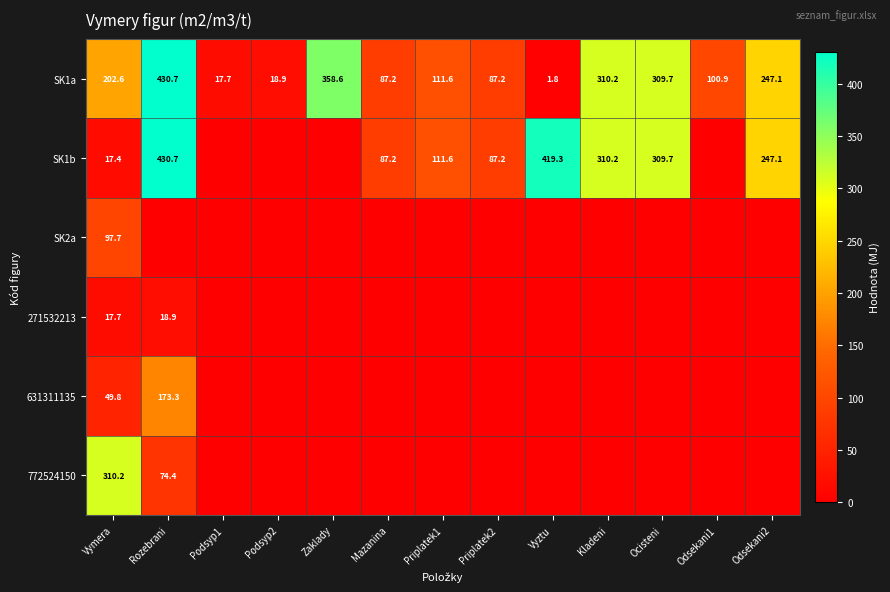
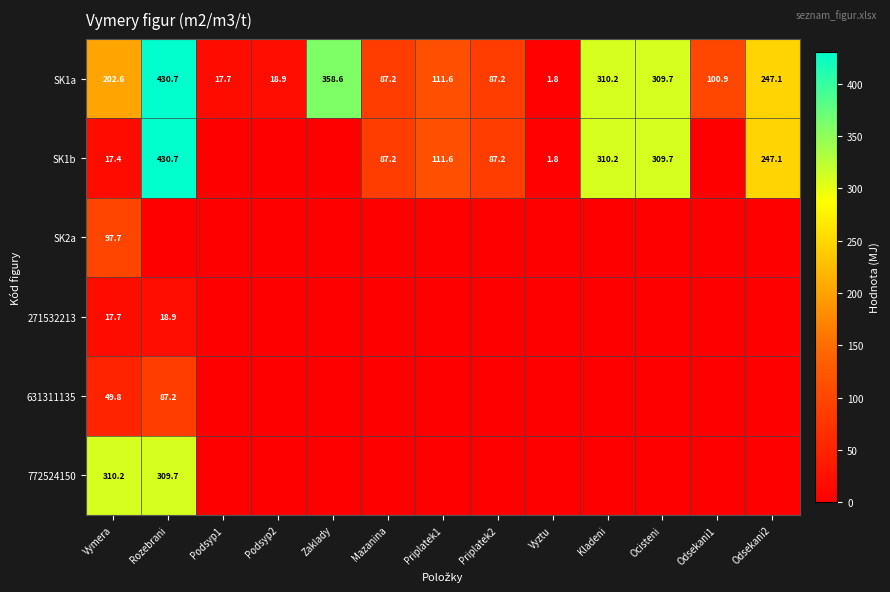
  {
    "SK1a": {
      "Vymera": 202.6,
      "Rozebrani": 430.7,
      "Podsyp1": 17.7,
      "Podsyp2": 18.9,
      "Zaklady": 358.6,
      "Mazanina": 87.2,
      "Priplatek1": 111.6,
      "Priplatek2": 87.2,
      "Vyztu": 1.8,
      "Kladeni": 310.2,
      "Ocisteni": 309.7,
      "Odsekani1": 100.9,
      "Odsekani2": 247.1
    },
    "SK1b": {
      "Vymera": 17.4,
      "Rozebrani": 430.7,
      "Mazanina": 87.2,
      "Priplatek1": 111.6,
      "Priplatek2": 87.2,
-     "Vyztu": 419.3,
+     "Vyztu": 1.8,
      "Kladeni": 310.2,
      "Ocisteni": 309.7,
      "Odsekani2": 247.1
    },
    "SK2a": {
      "Vymera": 97.7
    },
    "271532213": {
      "Vymera": 17.7,
      "Rozebrani": 18.9
    },
    "631311135": {
      "Vymera": 49.8,
-     "Rozebrani": 173.3
+     "Rozebrani": 87.2
    },
    "772524150": {
      "Vymera": 310.2,
-     "Rozebrani": 74.4
+     "Rozebrani": 309.7
    }
  }
